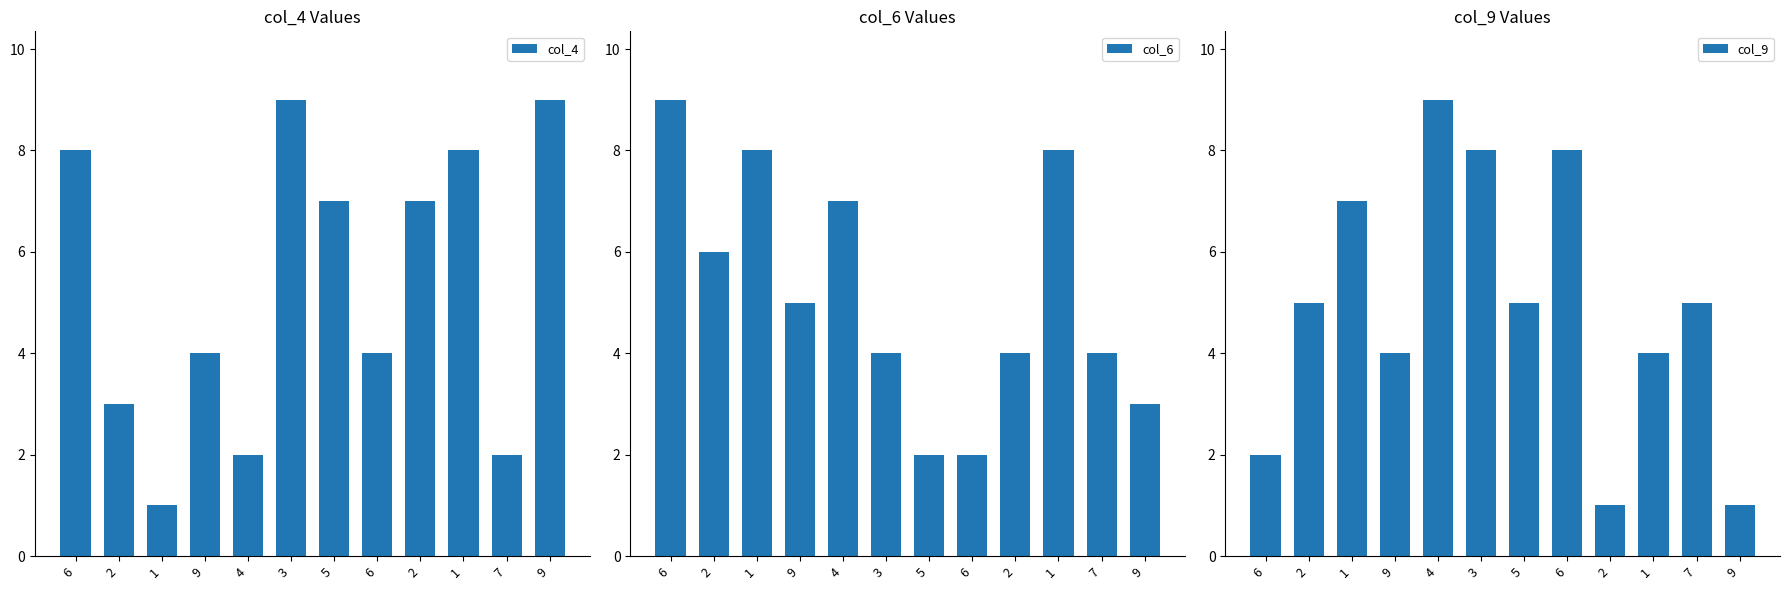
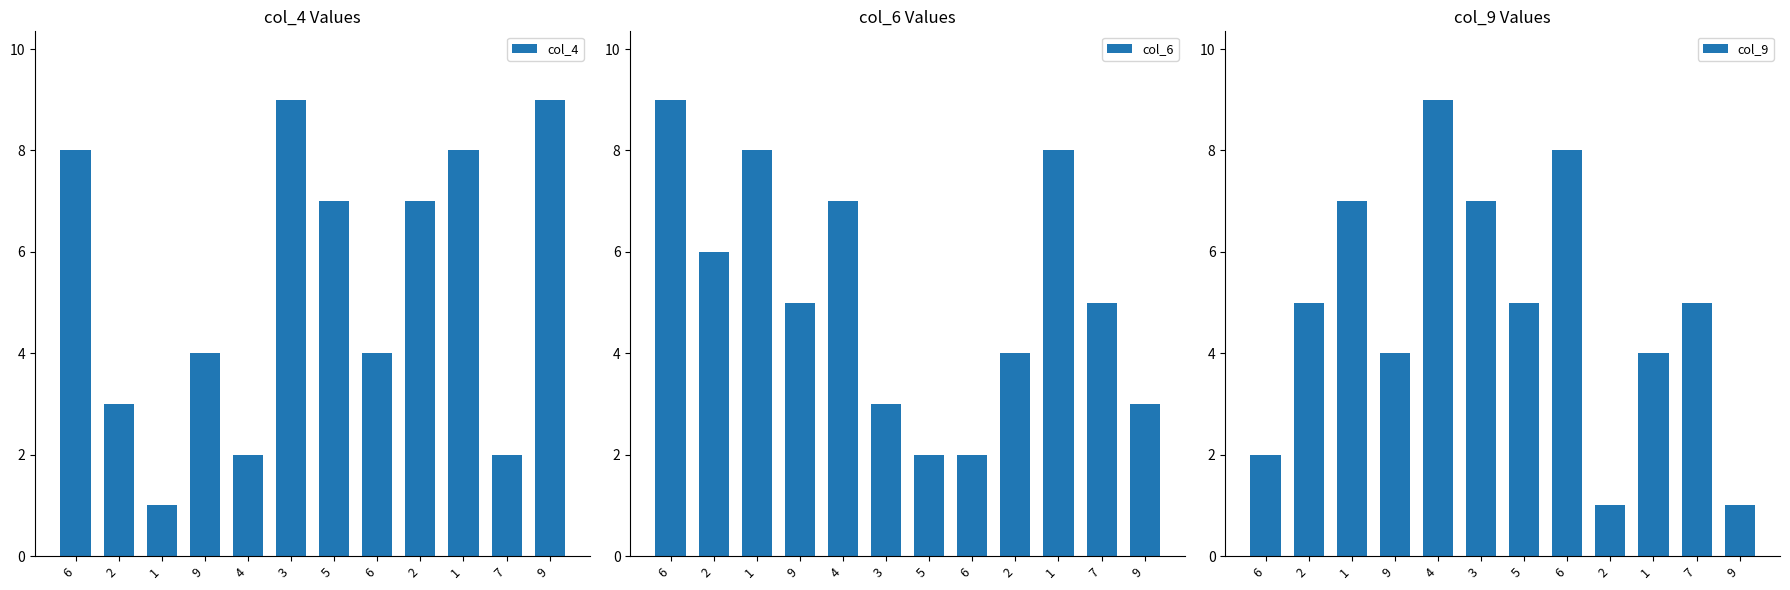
  {
    "col_4 Values": {
      "4": 2.0,
      "3": 9.0,
      "5": 7.0,
      "7": 2.0
    },
    "col_6 Values": {
      "4": 7,
-     "3": 4,
+     "3": 3,
      "5": 2,
-     "7": 4
+     "7": 5
    },
    "col_9 Values": {
      "4": 9,
-     "3": 8,
+     "3": 7,
      "5": 5,
      "7": 5
    }
  }
